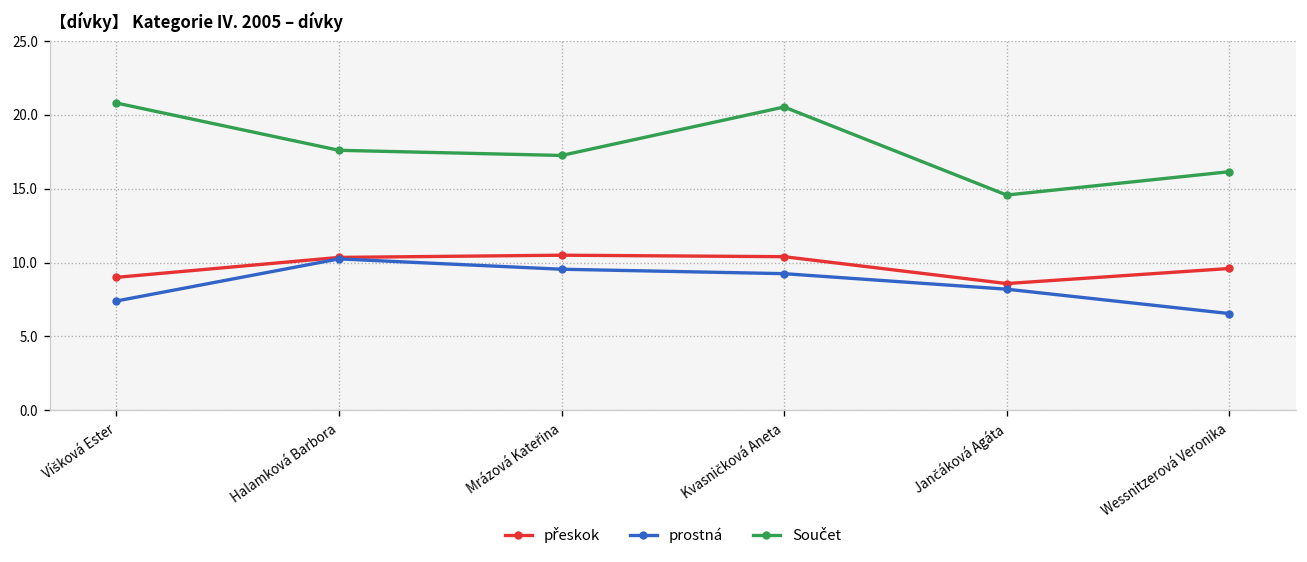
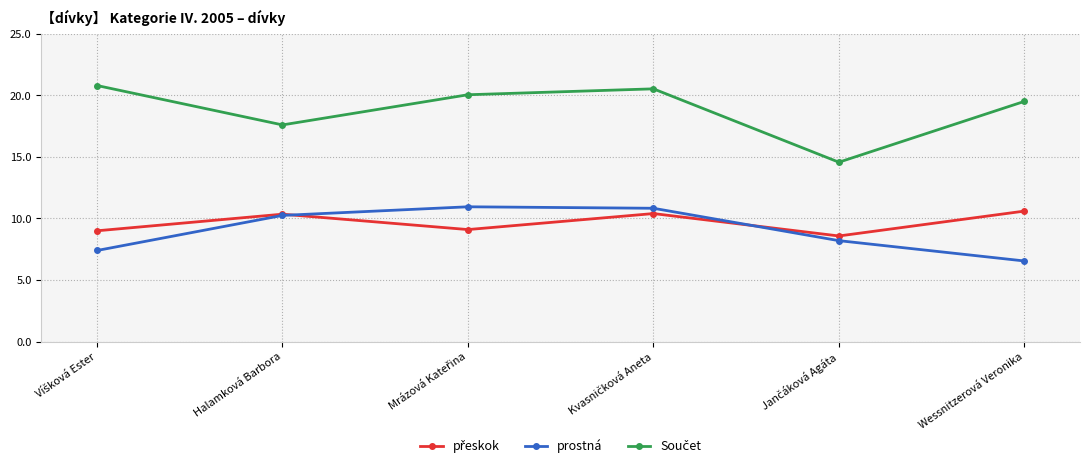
  {
    "přeskok": {
      "Víšková Ester": 9.0,
-     "Mrázová Kateřina": 10.5,
+     "Mrázová Kateřina": 9.1,
      "Kvasničková Aneta": 10.4,
      "Jančáková Agáta": 8.6,
-     "Wessnitzerová Veronika": 9.6
+     "Wessnitzerová Veronika": 10.6
    },
    "prostná": {
      "Víšková Ester": 7.4,
-     "Mrázová Kateřina": 9.6,
-     "Kvasničková Aneta": 9.3,
+     "Mrázová Kateřina": 11.0,
+     "Kvasničková Aneta": 10.8,
      "Jančáková Agáta": 8.2,
      "Wessnitzerová Veronika": 6.6
    },
    "Součet": {
      "Víšková Ester": 20.8,
      "Halamková Barbora": 17.6,
-     "Mrázová Kateřina": 17.3,
+     "Mrázová Kateřina": 20.1,
      "Kvasničková Aneta": 20.5,
      "Jančáková Agáta": 14.6,
-     "Wessnitzerová Veronika": 16.2
+     "Wessnitzerová Veronika": 19.5
    }
  }
